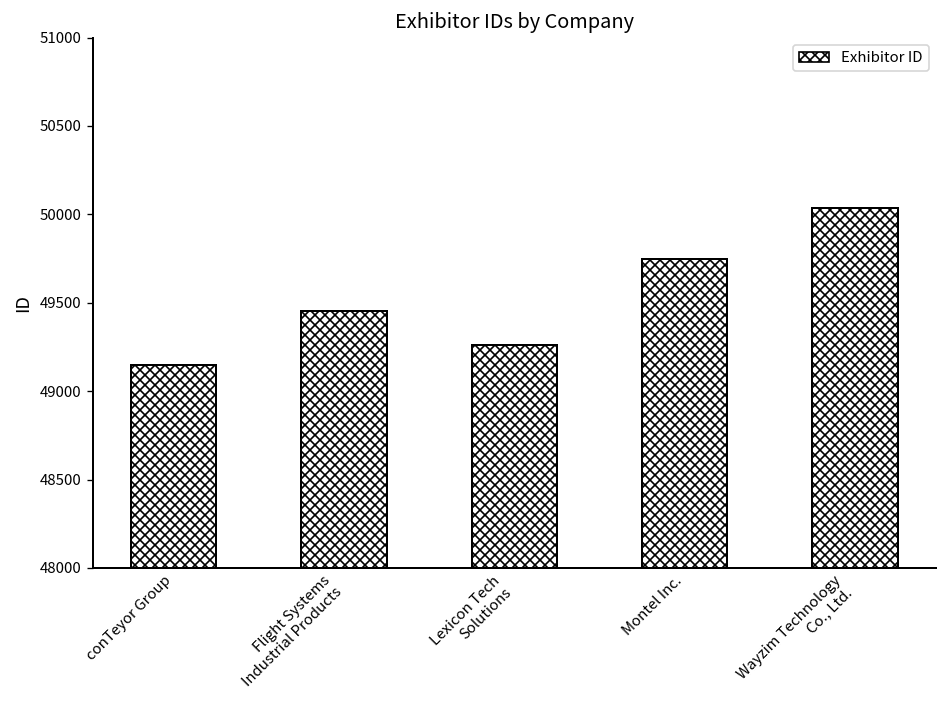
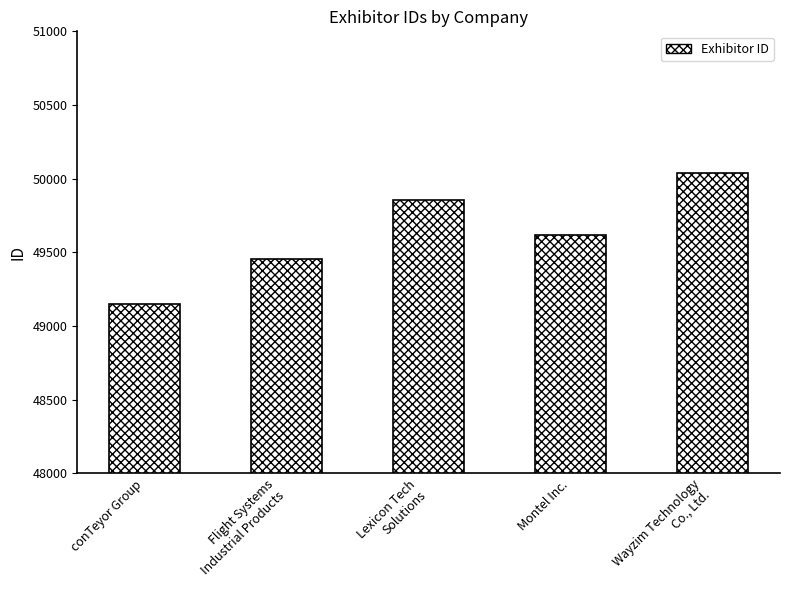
  {
    "conTeyor Group": 49150,
    "Flight Systems Industrial Products": 49460,
-   "Lexicon Tech Solutions": 49260,
-   "Montel Inc.": 49750,
+   "Lexicon Tech Solutions": 49860,
+   "Montel Inc.": 49620,
    "Wayzim Technology Co., Ltd.": 50040
  }
